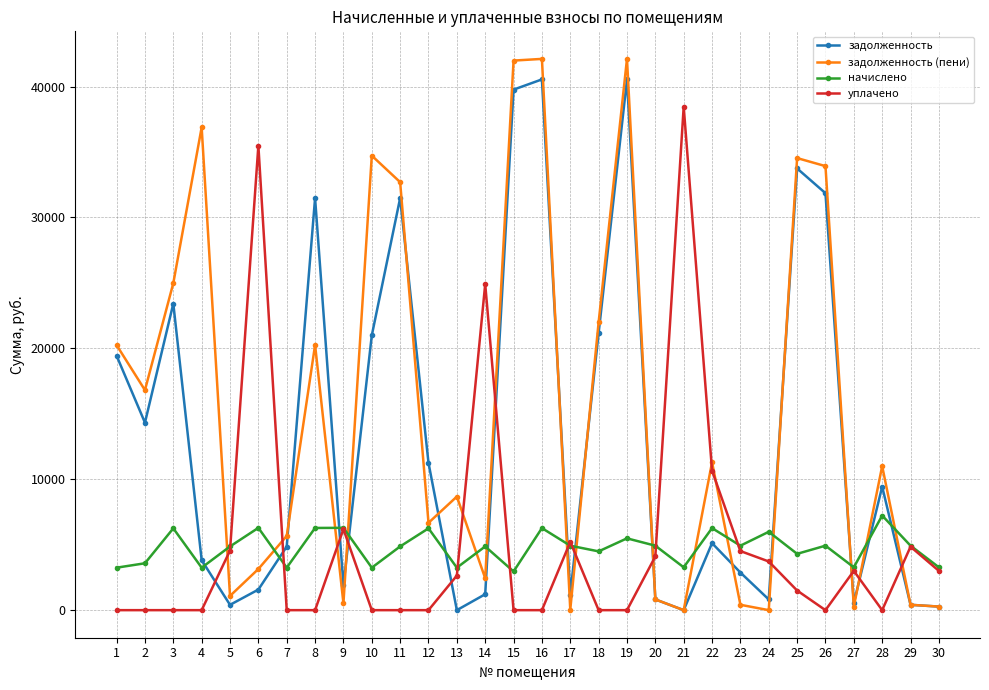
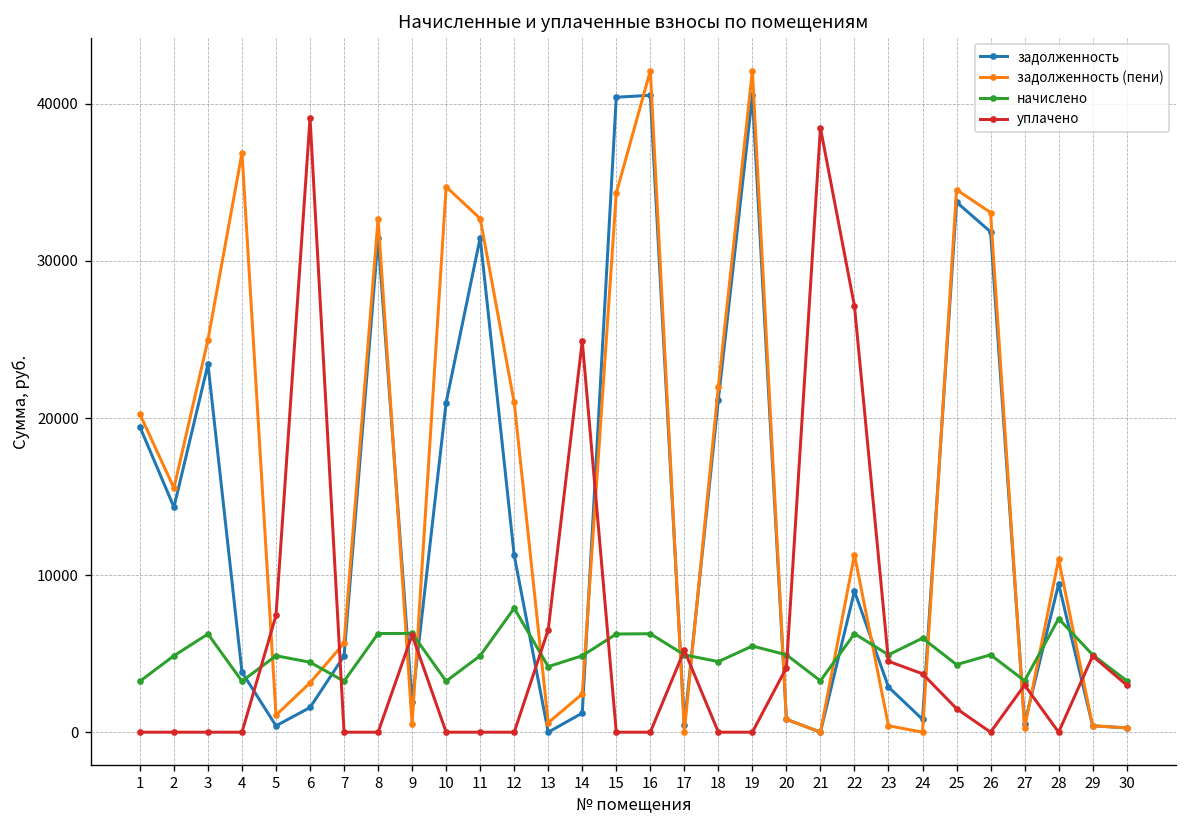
  {
    "задолженность": {
      "1": 19400,
      "2": 14300,
      "3": 23400,
      "4": 3800,
      "5": 400,
      "6": 1600,
      "7": 4900,
      "8": 31500,
      "9": 1900,
      "10": 21000,
      "11": 31500,
      "12": 11300,
      "13": 0,
      "14": 1200,
-     "15": 39800,
+     "15": 40400,
      "16": 40500,
-     "17": 1200,
+     "17": 500,
      "18": 21200,
      "19": 40500,
-     "22": 5100,
+     "22": 9000,
      "23": 2900,
      "24": 800,
      "25": 33700,
      "26": 31900,
      "27": 500,
      "28": 9400
    },
    "задолженность (пени)": {
      "1": 20200,
-     "2": 16800,
+     "2": 15500,
      "3": 25000,
      "4": 36900,
      "5": 1100,
      "6": 3100,
      "7": 5700,
-     "8": 20300,
+     "8": 32700,
      "9": 500,
      "10": 34700,
      "11": 32700,
-     "12": 6700,
-     "13": 8700,
+     "12": 21000,
+     "13": 600,
      "14": 2400,
-     "15": 42000,
+     "15": 34300,
      "16": 42100,
      "17": 0,
      "18": 22000,
      "19": 42100,
      "22": 11300,
      "23": 400,
      "24": 0,
      "25": 34500,
-     "26": 33900,
+     "26": 33100,
      "27": 300,
      "28": 11000
    },
    "начислено": {
      "1": 3200,
-     "2": 3600,
+     "2": 4900,
      "3": 6200,
      "4": 3200,
      "5": 4900,
-     "6": 6300,
+     "6": 4500,
      "7": 3200,
      "8": 6300,
      "10": 3200,
      "11": 4900,
-     "12": 6200,
-     "13": 3200,
+     "12": 7900,
+     "13": 4200,
      "14": 4900,
-     "15": 3000,
+     "15": 6200,
      "16": 6300,
      "17": 4900,
      "18": 4500,
      "19": 5500,
      "20": 4900,
      "21": 3300,
      "22": 6300,
      "23": 4900,
      "24": 6000,
      "25": 4300,
      "26": 4900,
      "27": 3300,
      "28": 7200,
      "30": 3300
    },
    "уплачено": {
      "1": 0,
      "2": 0,
      "3": 0,
      "4": 0,
-     "5": 4600,
-     "6": 35500,
+     "5": 7400,
+     "6": 39100,
      "7": 0,
      "8": 0,
      "10": 0,
      "11": 0,
      "12": 0,
-     "13": 2600,
+     "13": 6500,
      "14": 24900,
      "15": 0,
      "16": 0,
      "17": 5200,
      "18": 0,
      "19": 0,
      "20": 4100,
      "21": 38500,
-     "22": 10700,
+     "22": 27100,
      "23": 4500,
      "24": 3700,
      "25": 1500,
      "26": 0,
      "27": 3000,
      "28": 0,
      "30": 3000
    }
  }
